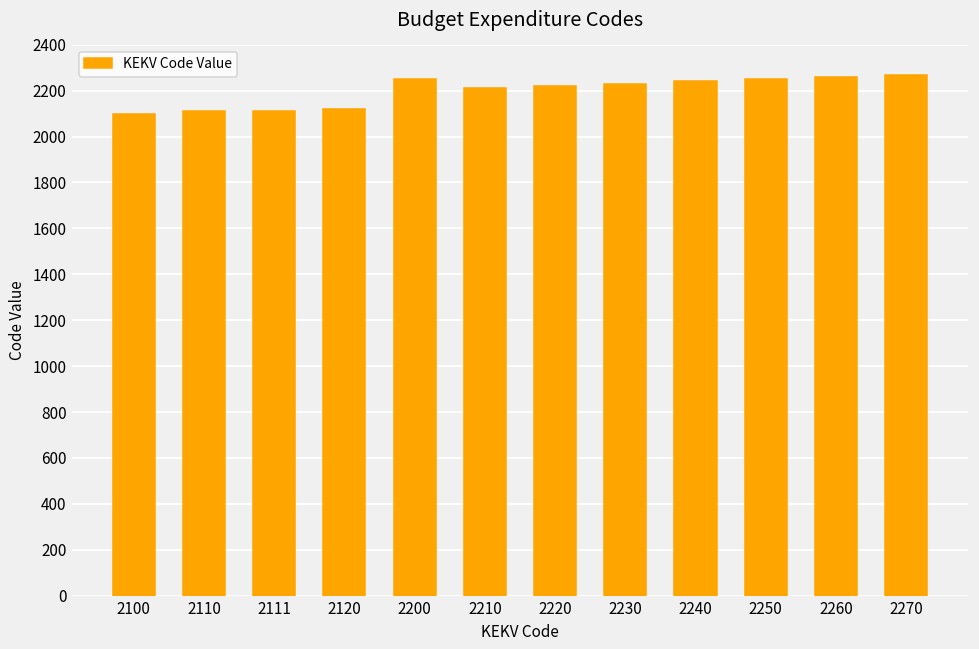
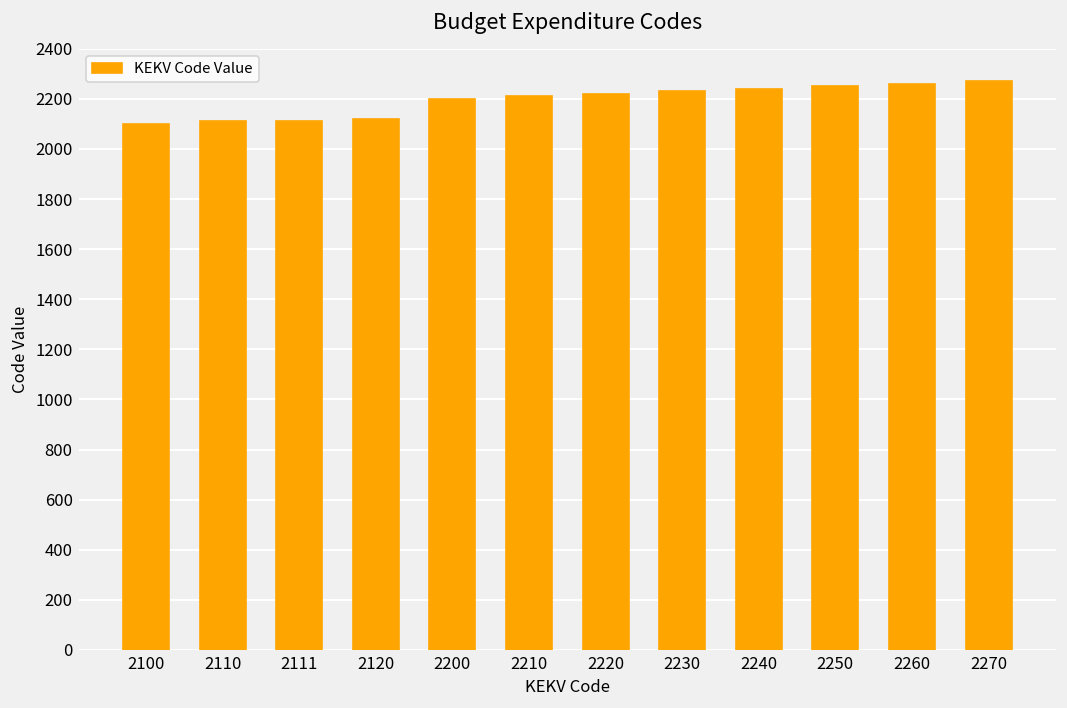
  {
    "2100": 2100,
    "2110": 2110,
    "2111": 2110,
    "2120": 2120,
-   "2200": 2250,
+   "2200": 2200,
    "2210": 2210,
    "2220": 2220,
    "2230": 2230,
    "2240": 2240,
    "2250": 2250,
    "2260": 2260,
    "2270": 2270
  }
